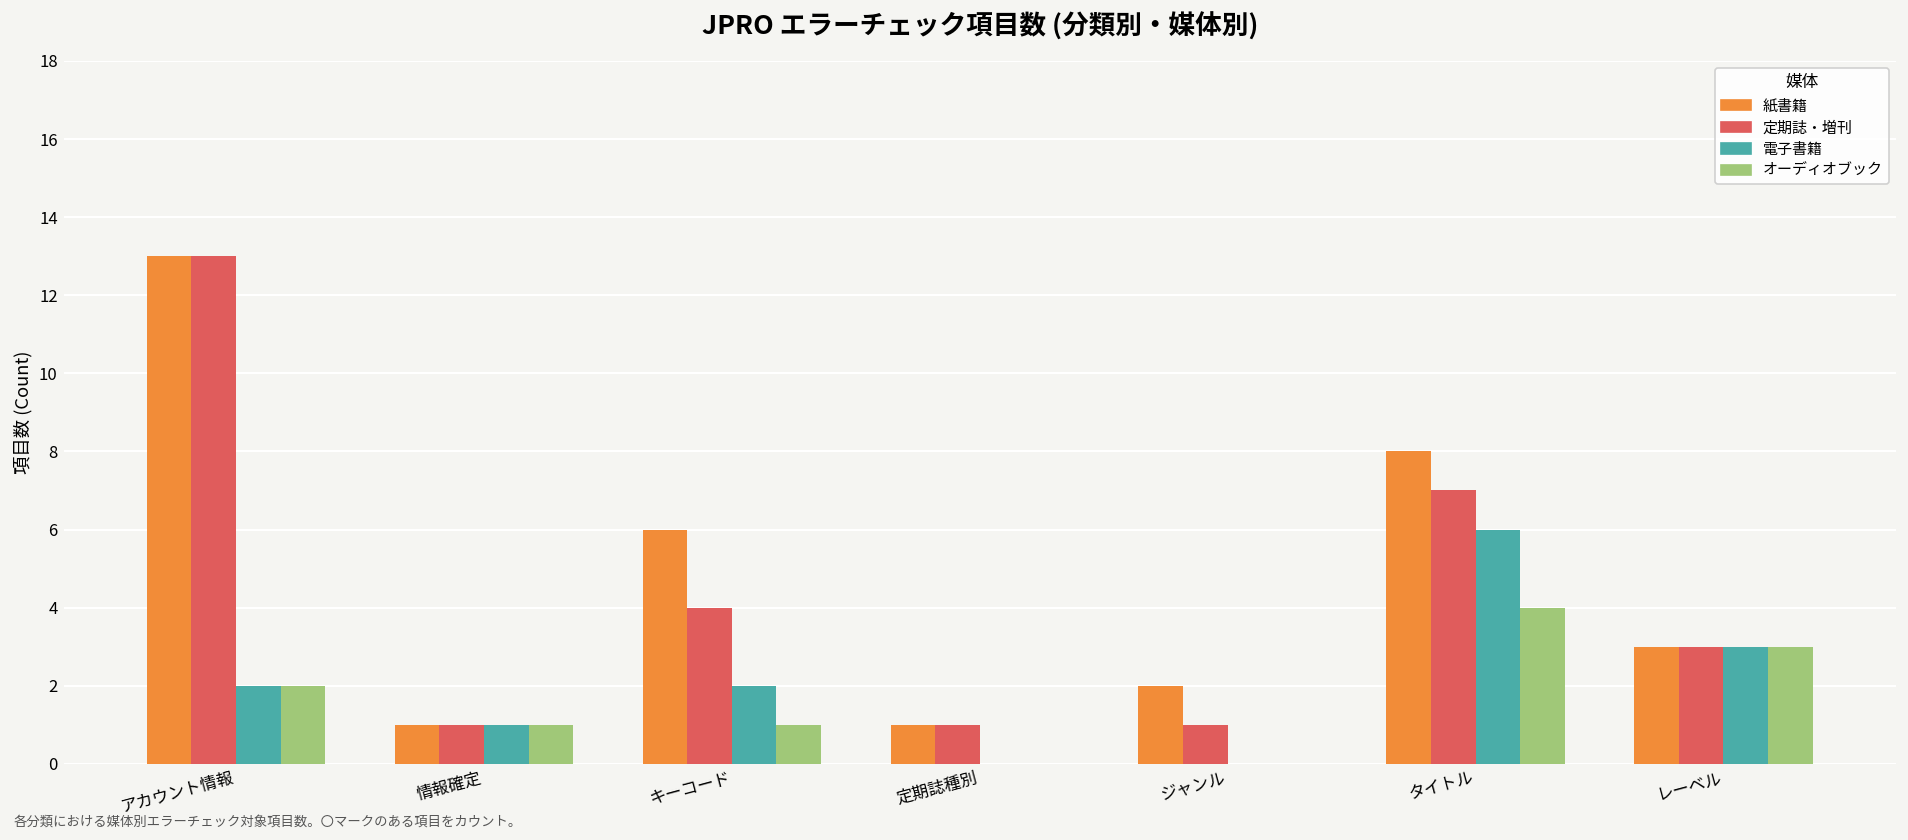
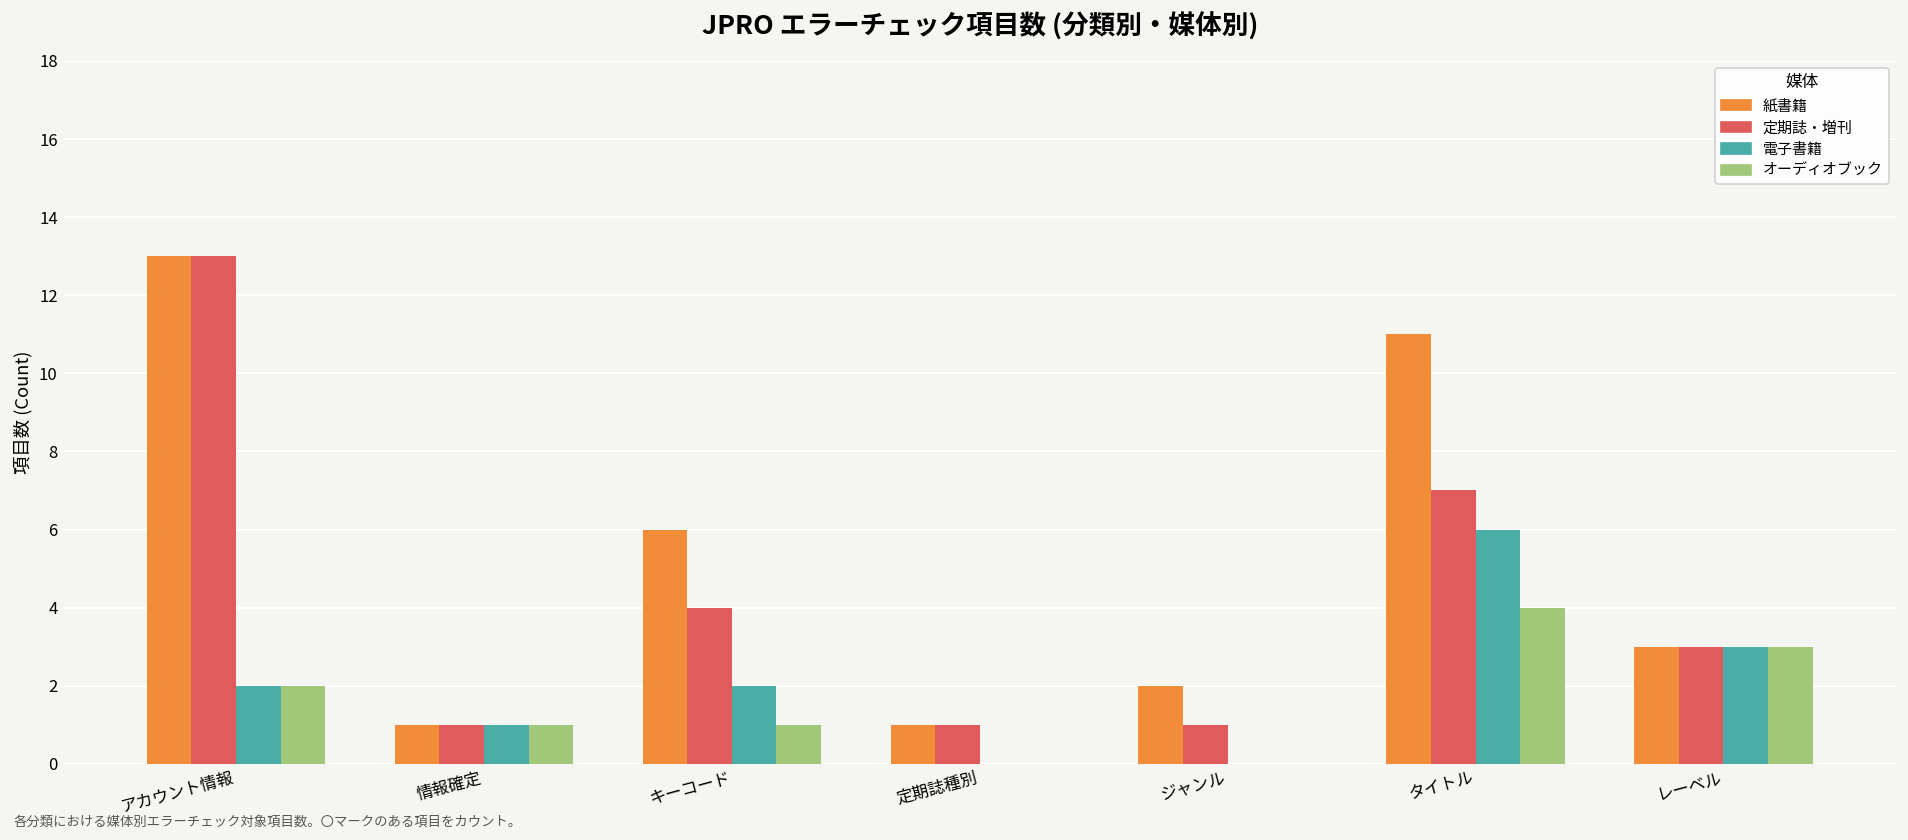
  {
    "紙書籍": {
      "アカウント情報": 13,
      "情報確定": 1,
      "キーコード": 6,
      "定期誌種別": 1,
      "ジャンル": 2,
-     "タイトル": 8,
+     "タイトル": 11,
      "レーベル": 3
    },
    "定期誌・増刊": {
      "アカウント情報": 13,
      "情報確定": 1,
      "キーコード": 4,
      "定期誌種別": 1,
      "ジャンル": 1,
      "タイトル": 7,
      "レーベル": 3
    },
    "電子書籍": {
      "アカウント情報": 2,
      "情報確定": 1,
      "キーコード": 2,
      "定期誌種別": 0,
      "ジャンル": 0,
      "タイトル": 6,
      "レーベル": 3
    },
    "オーディオブック": {
      "アカウント情報": 2,
      "情報確定": 1,
      "キーコード": 1,
      "定期誌種別": 0,
      "ジャンル": 0,
      "タイトル": 4,
      "レーベル": 3
    }
  }
